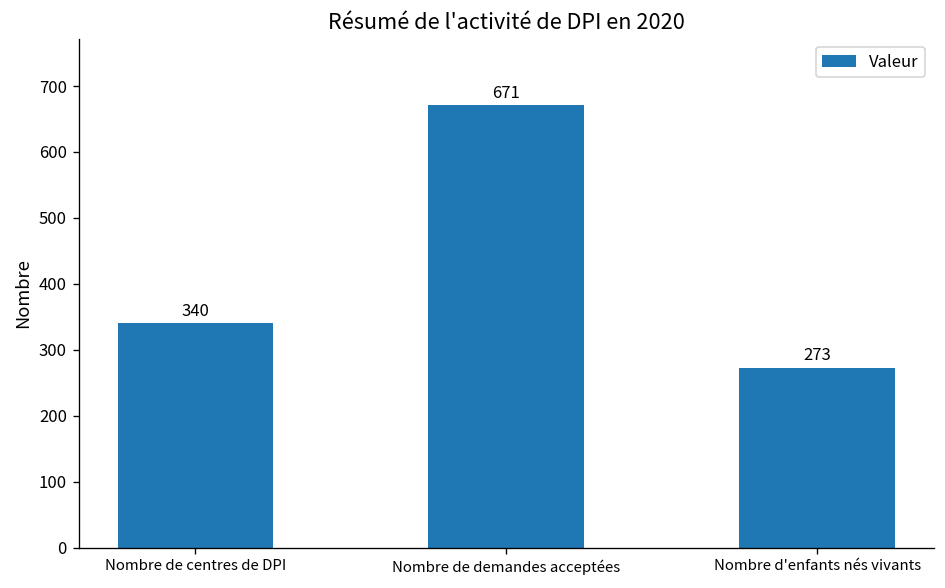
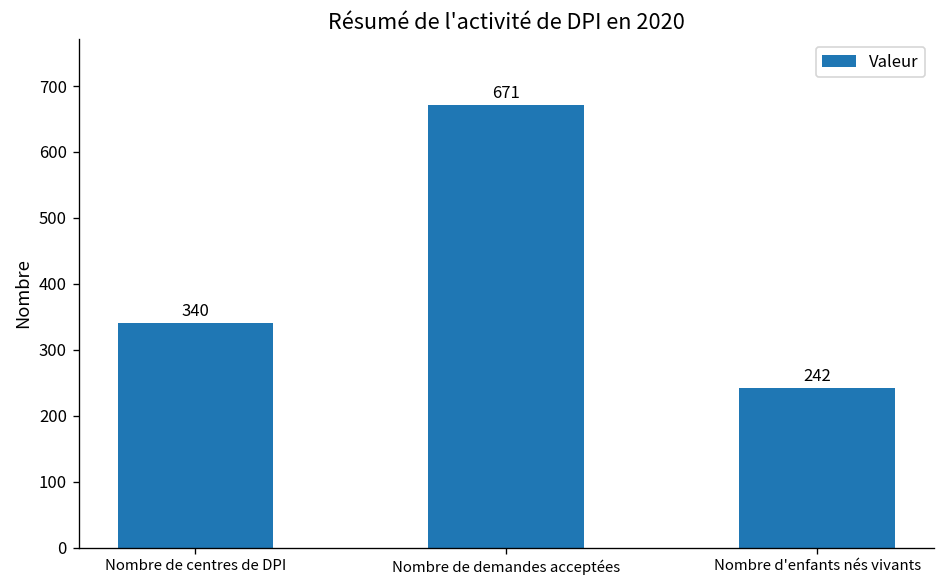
  {
    "Nombre de centres de DPI": 340,
    "Nombre de demandes acceptées": 671,
-   "Nombre d'enfants nés vivants": 273
+   "Nombre d'enfants nés vivants": 242
  }
